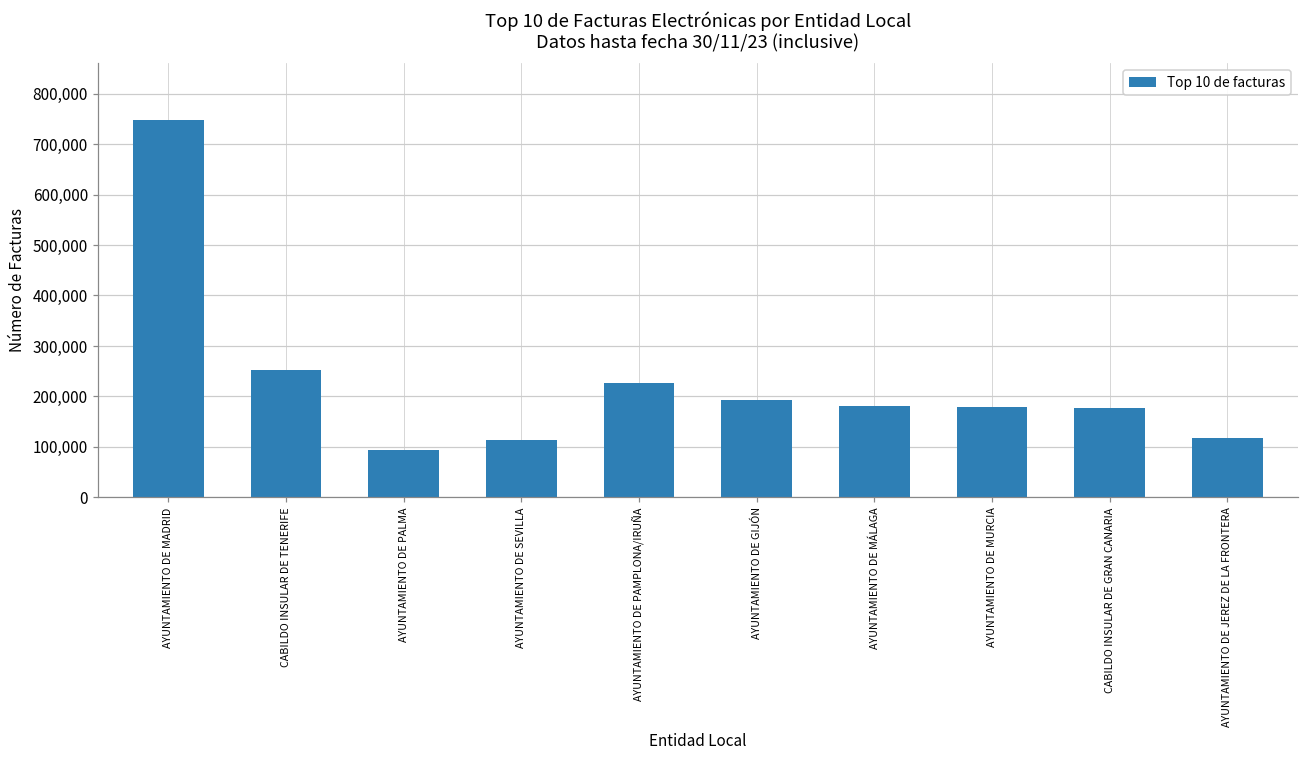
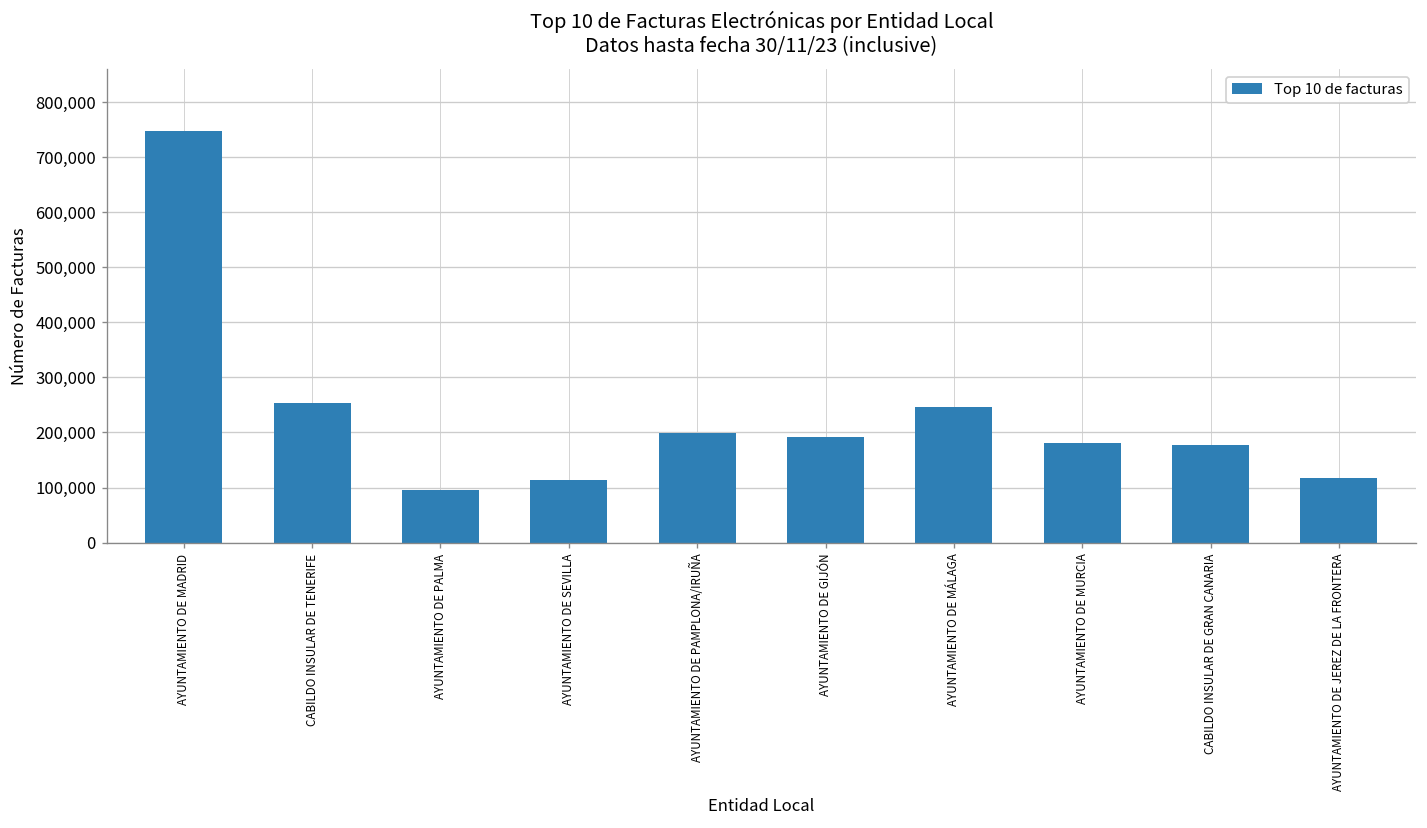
  {
    "AYUNTAMIENTO DE MADRID": "750,000",
    "CABILDO INSULAR DE TENERIFE": "250,000",
    "AYUNTAMIENTO DE PALMA": "90,000",
    "AYUNTAMIENTO DE SEVILLA": "110,000",
-   "AYUNTAMIENTO DE PAMPLONA/IRUÑA": "230,000",
+   "AYUNTAMIENTO DE PAMPLONA/IRUÑA": "200,000",
    "AYUNTAMIENTO DE GIJÓN": "190,000",
-   "AYUNTAMIENTO DE MÁLAGA": "180,000",
+   "AYUNTAMIENTO DE MÁLAGA": "250,000",
    "AYUNTAMIENTO DE MURCIA": "180,000",
    "CABILDO INSULAR DE GRAN CANARIA": "180,000",
    "AYUNTAMIENTO DE JEREZ DE LA FRONTERA": "120,000"
  }
